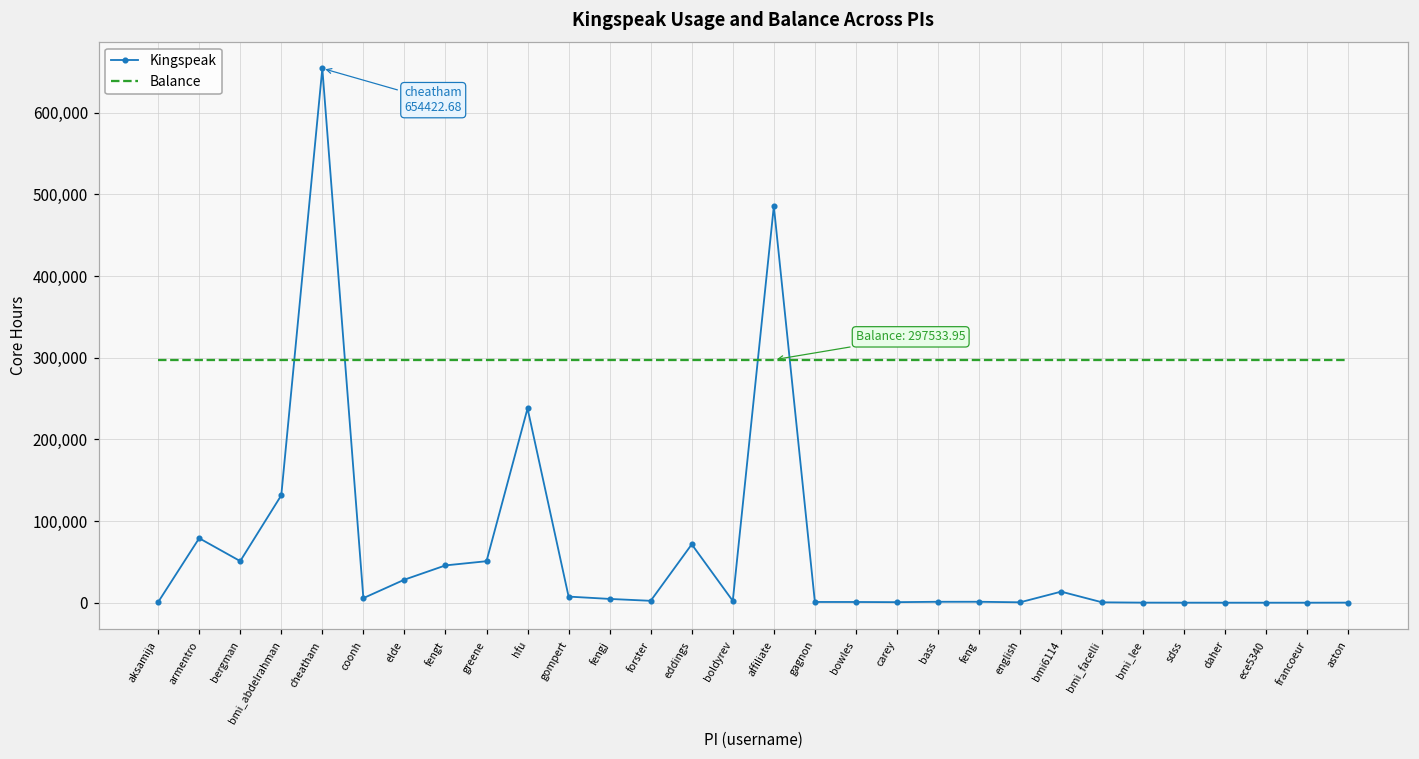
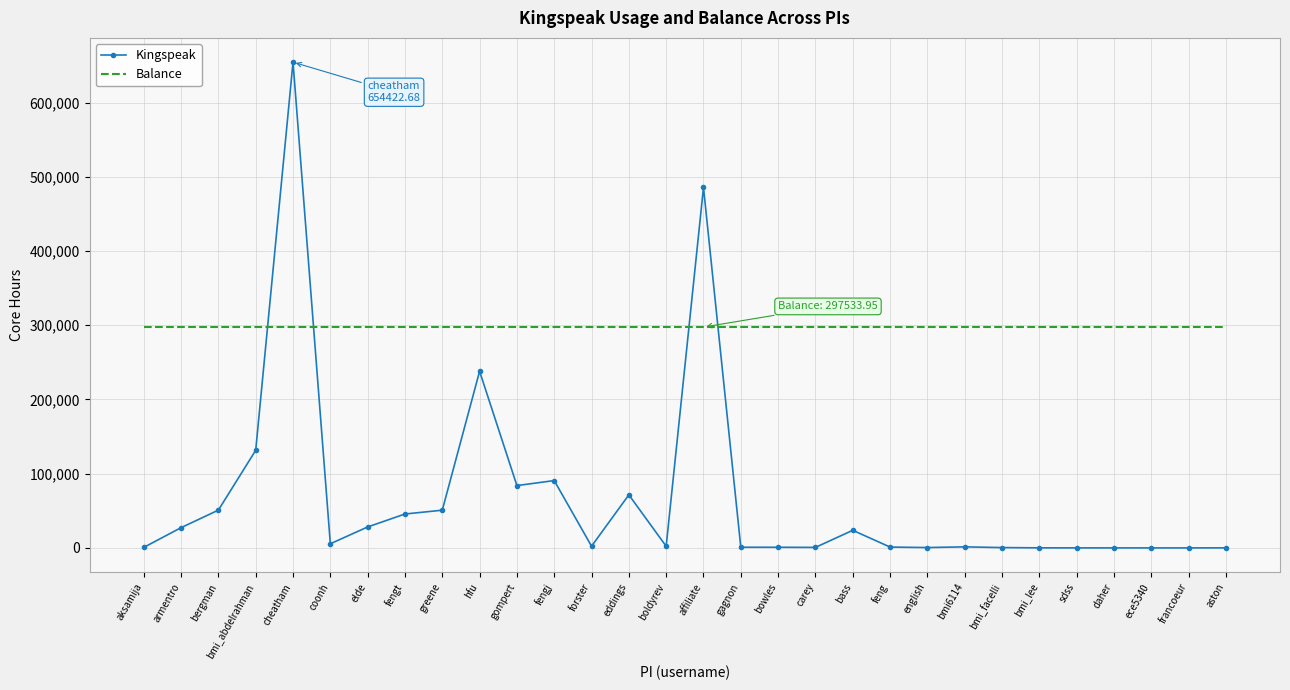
  {
    "Kingspeak": {
      "aksamija": "0",
-     "armentro": "80,000",
+     "armentro": "30,000",
      "bergman": "50,000",
      "bmi_abdelrahman": "130,000",
      "coonh": "10,000",
      "elde": "30,000",
      "fengt": "50,000",
      "greene": "50,000",
      "hfu": "240,000",
-     "gompert": "10,000",
-     "fengj": "0",
+     "gompert": "80,000",
+     "fengj": "90,000",
      "forster": "0",
      "eddings": "70,000",
      "boldyrev": "0",
      "affiliate": "490,000",
      "gagnon": "0",
      "bowles": "0",
      "carey": "0",
-     "bass": "0",
+     "bass": "20,000",
      "feng": "0",
      "english": "0",
-     "bmi6114": "10,000",
+     "bmi6114": "0",
      "bmi_facelli": "0",
      "bmi_lee": "0",
      "sdss": "0",
      "daher": "0",
      "ece5340": "0",
      "francoeur": "0",
      "aston": "0"
    },
    "Balance": {
      "aksamija": "300,000",
      "armentro": "300,000",
      "bergman": "300,000",
      "bmi_abdelrahman": "300,000",
      "cheatham": "300,000",
      "coonh": "300,000",
      "elde": "300,000",
      "fengt": "300,000",
      "greene": "300,000",
      "hfu": "300,000",
      "gompert": "300,000",
      "fengj": "300,000",
      "forster": "300,000",
      "eddings": "300,000",
      "boldyrev": "300,000",
      "affiliate": "300,000",
      "feng": "300,000",
      "english": "300,000",
      "bmi6114": "300,000",
      "bmi_facelli": "300,000",
      "bmi_lee": "300,000",
      "sdss": "300,000",
      "daher": "300,000",
      "ece5340": "300,000",
      "francoeur": "300,000",
      "aston": "300,000"
    }
  }
